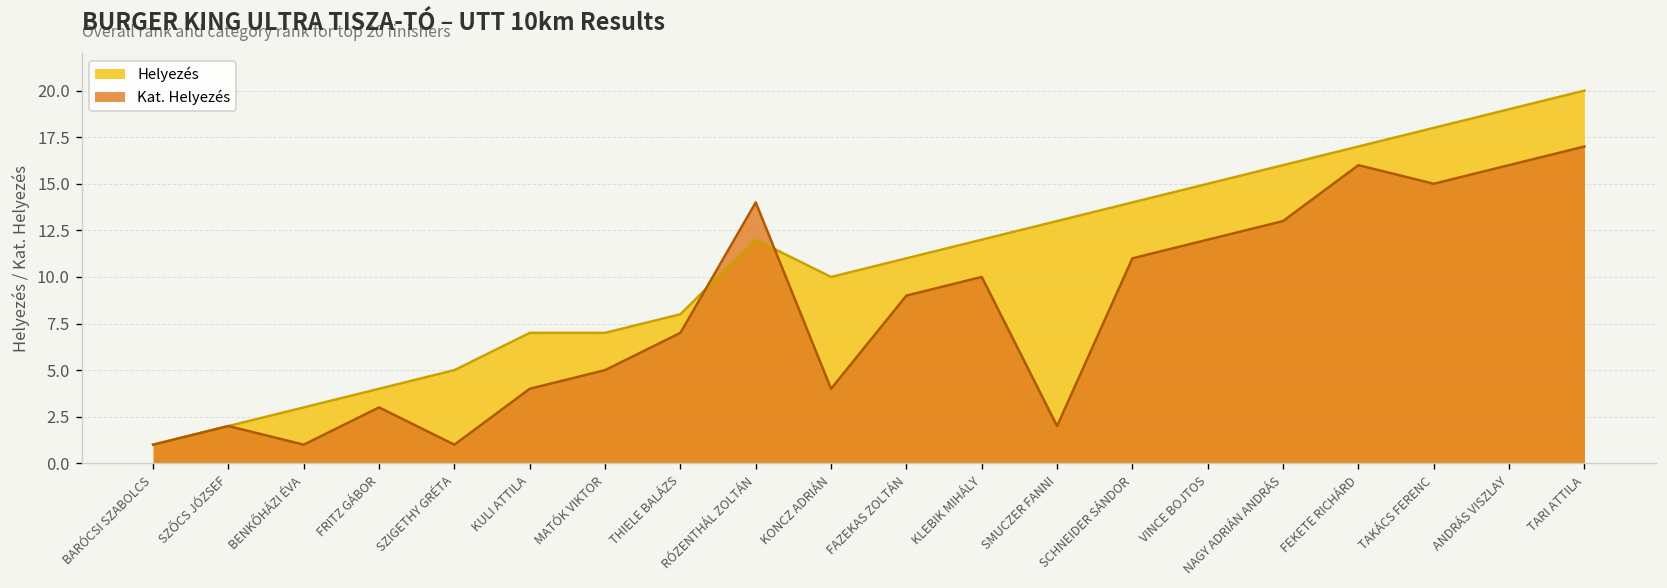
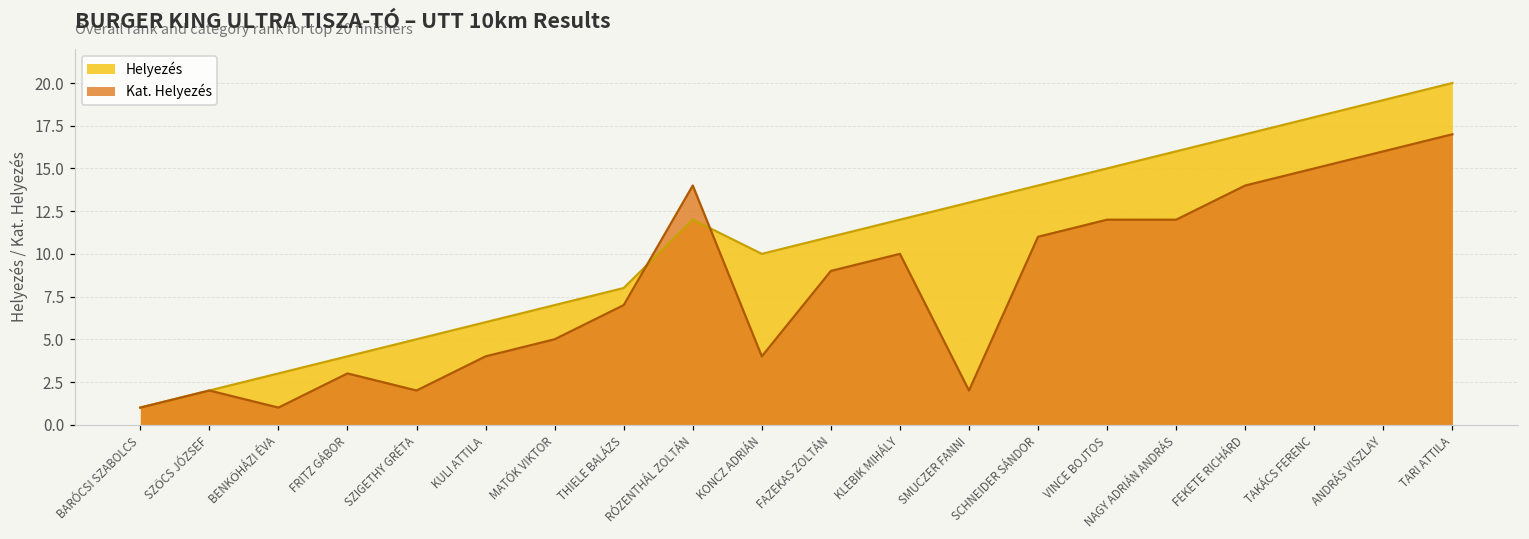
  {
    "Helyezés": {
      "BENKŐHÁZI ÉVA": 3,
      "FRITZ GÁBOR": 4,
      "SZIGETHY GRÉTA": 5,
-     "KULI ATTILA": 7,
+     "KULI ATTILA": 6,
      "MATÓK VIKTOR": 7,
      "THIELE BALÁZS": 8,
      "RÓZENTHÁL ZOLTÁN": 12,
      "KONCZ ADRIÁN": 10,
      "FAZEKAS ZOLTÁN": 11,
      "KLEBIK MIHÁLY": 12,
      "SMUCZER FANNI": 13,
      "SCHNEIDER SÁNDOR": 14,
      "VINCE BOJTOS": 15,
      "NAGY ADRIÁN ANDRÁS": 16,
      "FEKETE RICHÁRD": 17,
      "TAKÁCS FERENC": 18,
      "ANDRÁS VISZLAY": 19,
      "TARI ATTILA": 20
    },
    "Kat. Helyezés": {
      "BENKŐHÁZI ÉVA": 1,
      "FRITZ GÁBOR": 3,
-     "SZIGETHY GRÉTA": 1,
+     "SZIGETHY GRÉTA": 2,
      "KULI ATTILA": 4,
      "MATÓK VIKTOR": 5,
      "THIELE BALÁZS": 7,
      "RÓZENTHÁL ZOLTÁN": 14,
      "KONCZ ADRIÁN": 4,
      "FAZEKAS ZOLTÁN": 9,
      "KLEBIK MIHÁLY": 10,
      "SMUCZER FANNI": 2,
      "SCHNEIDER SÁNDOR": 11,
      "VINCE BOJTOS": 12,
-     "NAGY ADRIÁN ANDRÁS": 13,
-     "FEKETE RICHÁRD": 16,
+     "NAGY ADRIÁN ANDRÁS": 12,
+     "FEKETE RICHÁRD": 14,
      "TAKÁCS FERENC": 15,
      "ANDRÁS VISZLAY": 16,
      "TARI ATTILA": 17
    }
  }
